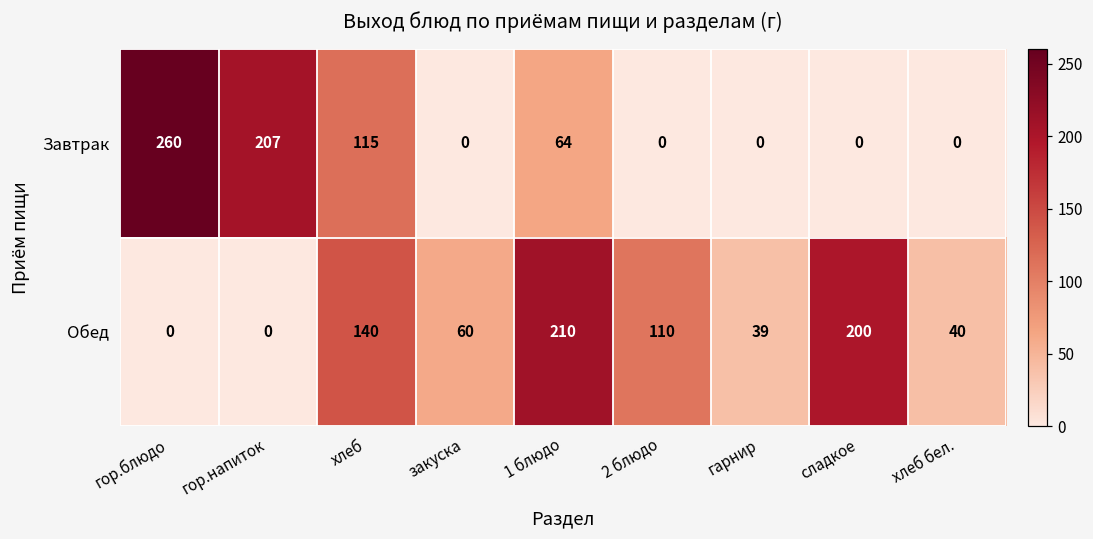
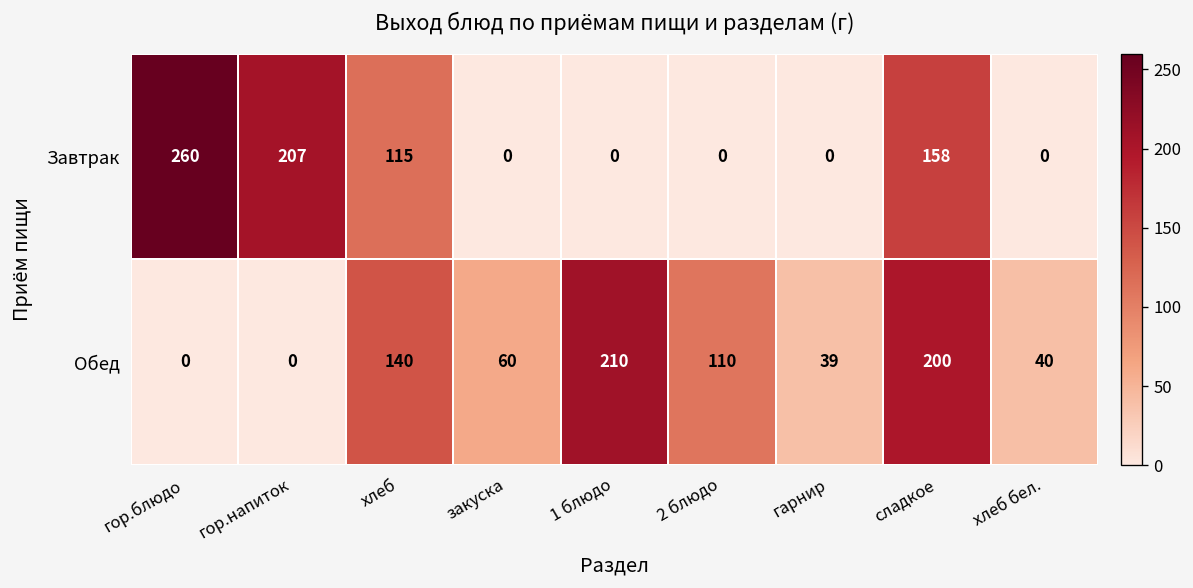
  {
    "Завтрак": {
      "гор.блюдо": 260,
      "гор.напиток": 207,
      "хлеб": 115,
      "закуска": 0,
-     "1 блюдо": 64,
+     "1 блюдо": 0,
      "2 блюдо": 0,
      "гарнир": 0,
-     "сладкое": 0,
+     "сладкое": 158,
      "хлеб бел.": 0
    },
    "Обед": {
      "гор.блюдо": 0,
      "гор.напиток": 0,
      "хлеб": 140,
      "закуска": 60,
      "1 блюдо": 210,
      "2 блюдо": 110,
      "гарнир": 39,
      "сладкое": 200,
      "хлеб бел.": 40
    }
  }
